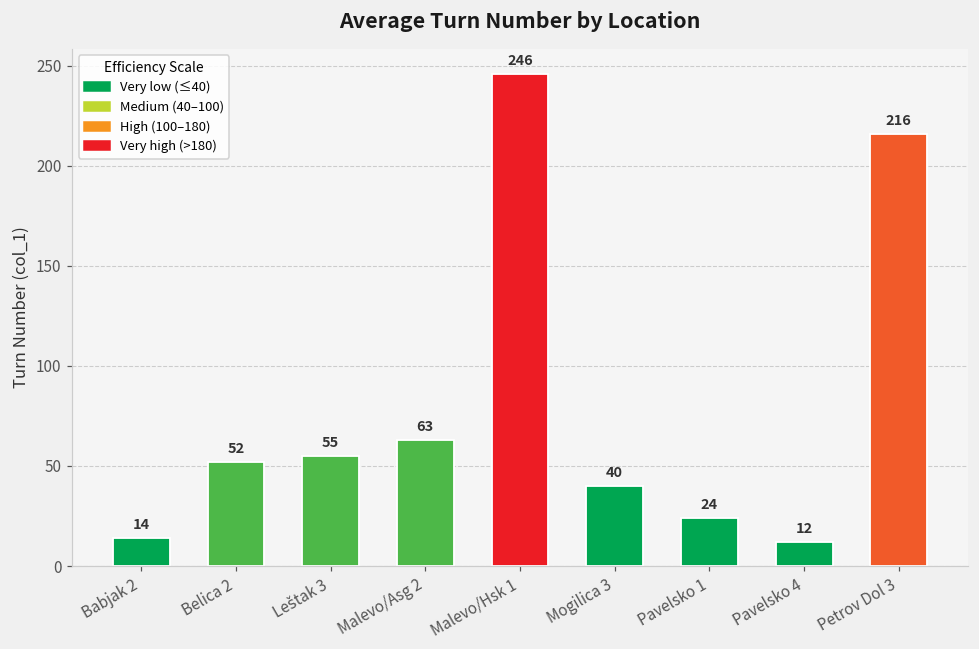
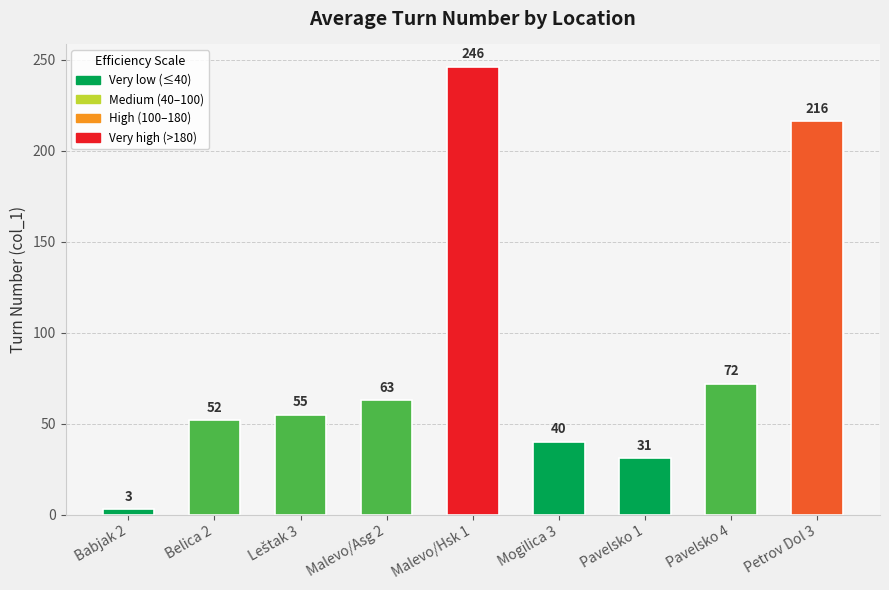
  {
-   "Babjak 2": 14,
+   "Babjak 2": 3,
    "Belica 2": 52,
    "Leštak 3": 55,
    "Malevo/Asg 2": 63,
    "Malevo/Hsk 1": 246,
    "Mogilica 3": 40,
-   "Pavelsko 1": 24,
-   "Pavelsko 4": 12,
+   "Pavelsko 1": 31,
+   "Pavelsko 4": 72,
    "Petrov Dol 3": 216
  }
